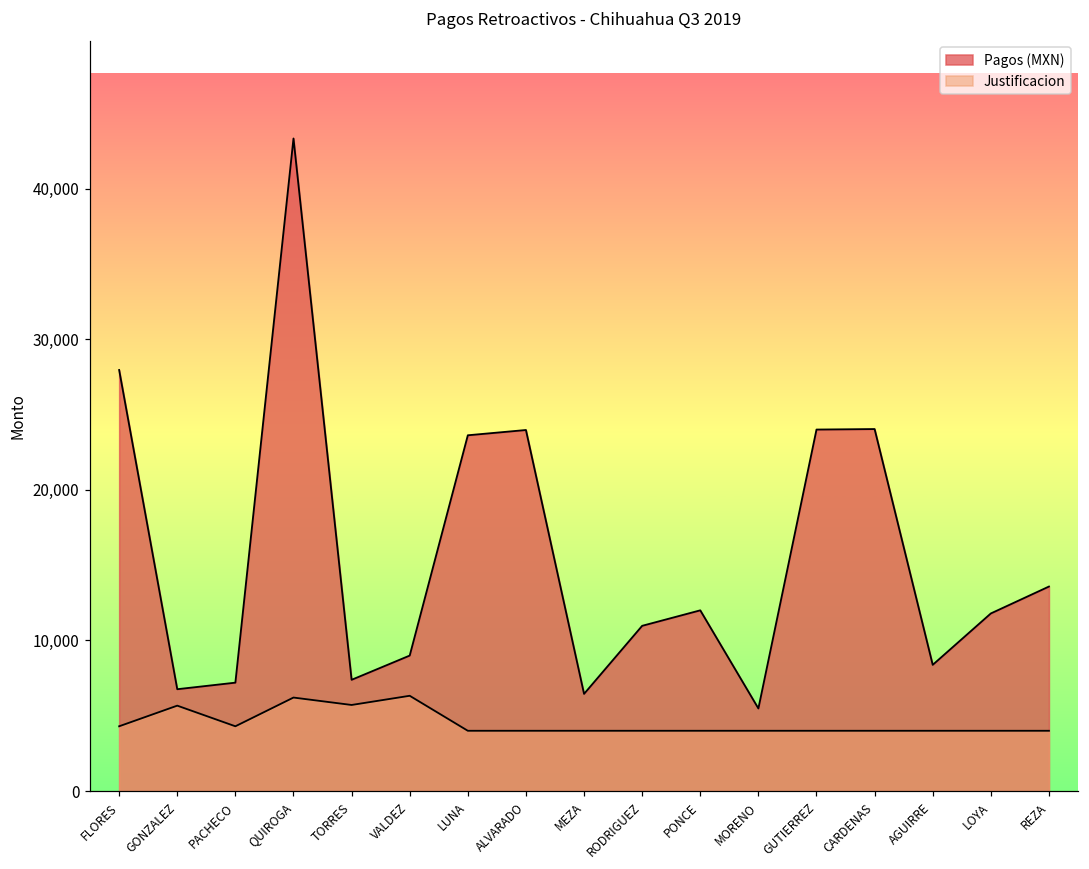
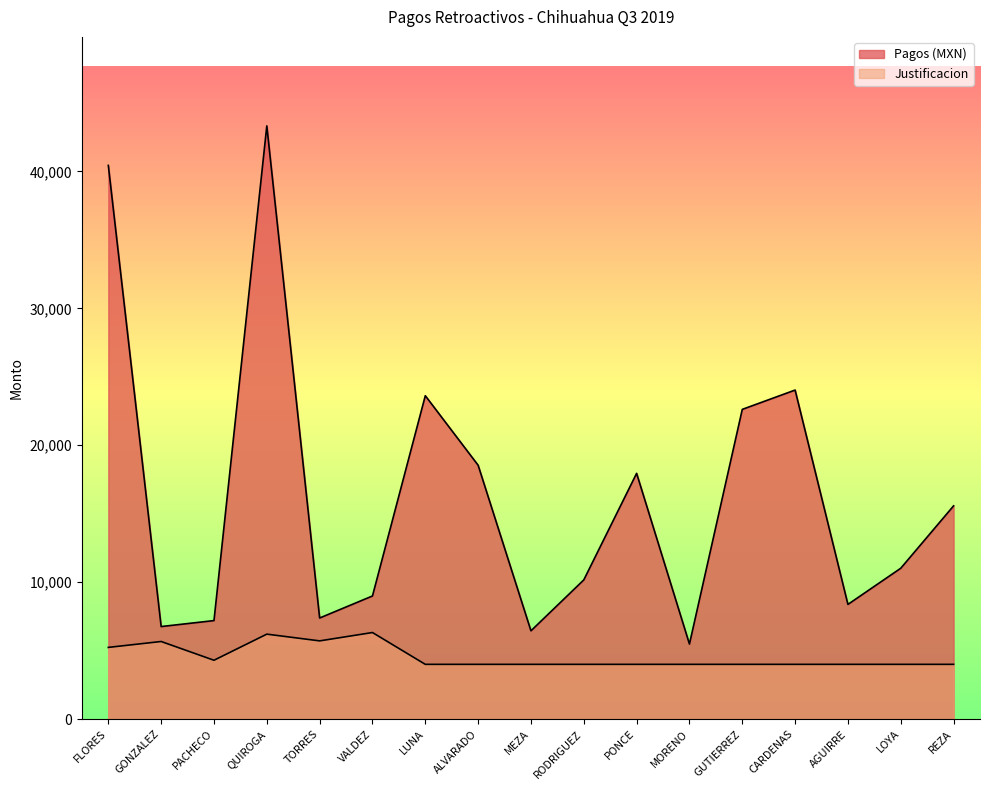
  {
    "Pagos (MXN)": {
-     "FLORES": "28,000",
+     "FLORES": "40,400",
      "GONZALEZ": "6,800",
      "PACHECO": "7,200",
      "QUIROGA": "43,300",
      "TORRES": "7,400",
      "VALDEZ": "9,000",
      "LUNA": "23,600",
-     "ALVARADO": "24,000",
+     "ALVARADO": "18,500",
      "MEZA": "6,500",
-     "RODRIGUEZ": "11,000",
-     "PONCE": "12,000",
+     "RODRIGUEZ": "10,200",
+     "PONCE": "18,000",
      "MORENO": "5,500",
-     "GUTIERREZ": "24,000",
+     "GUTIERREZ": "22,600",
      "CARDENAS": "24,000",
      "AGUIRRE": "8,400",
-     "LOYA": "11,800",
-     "REZA": "13,600"
+     "LOYA": "11,000",
+     "REZA": "15,600"
    },
    "Justificacion": {
-     "FLORES": "4,300",
+     "FLORES": "5,200",
      "GONZALEZ": "5,700",
      "PACHECO": "4,300",
      "QUIROGA": "6,200",
      "TORRES": "5,700",
      "VALDEZ": "6,300",
      "LUNA": "4,000",
      "ALVARADO": "4,000",
      "MEZA": "4,000",
      "RODRIGUEZ": "4,000",
      "PONCE": "4,000",
      "MORENO": "4,000",
      "GUTIERREZ": "4,000",
      "CARDENAS": "4,000",
      "AGUIRRE": "4,000",
      "LOYA": "4,000",
      "REZA": "4,000"
    }
  }
